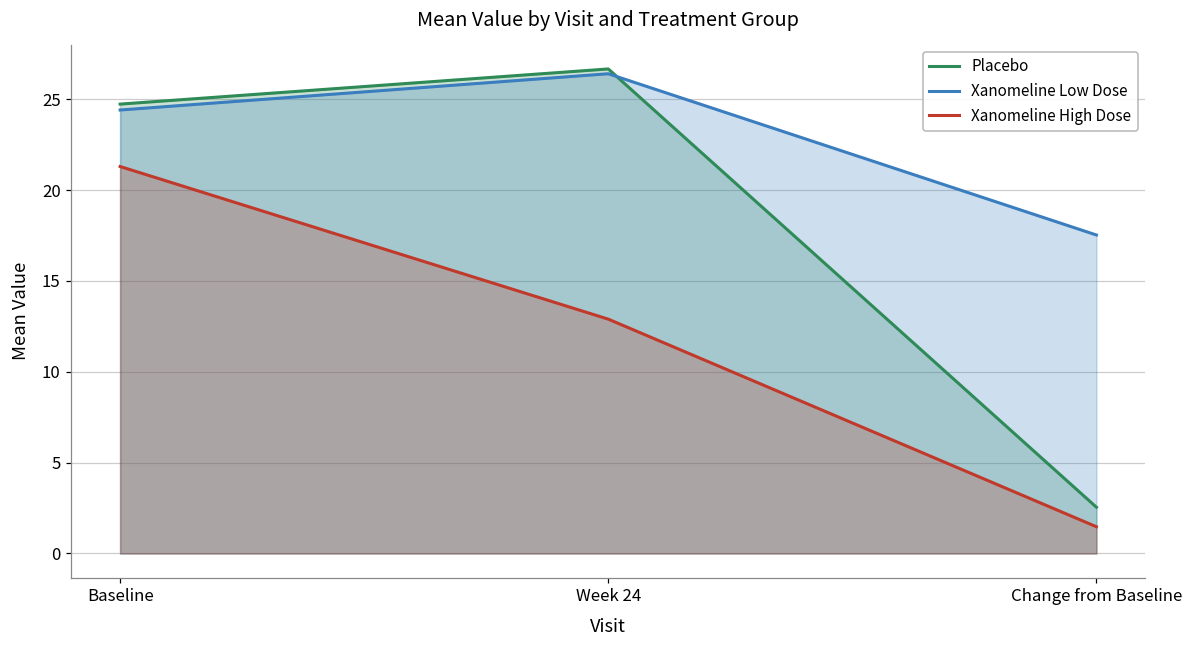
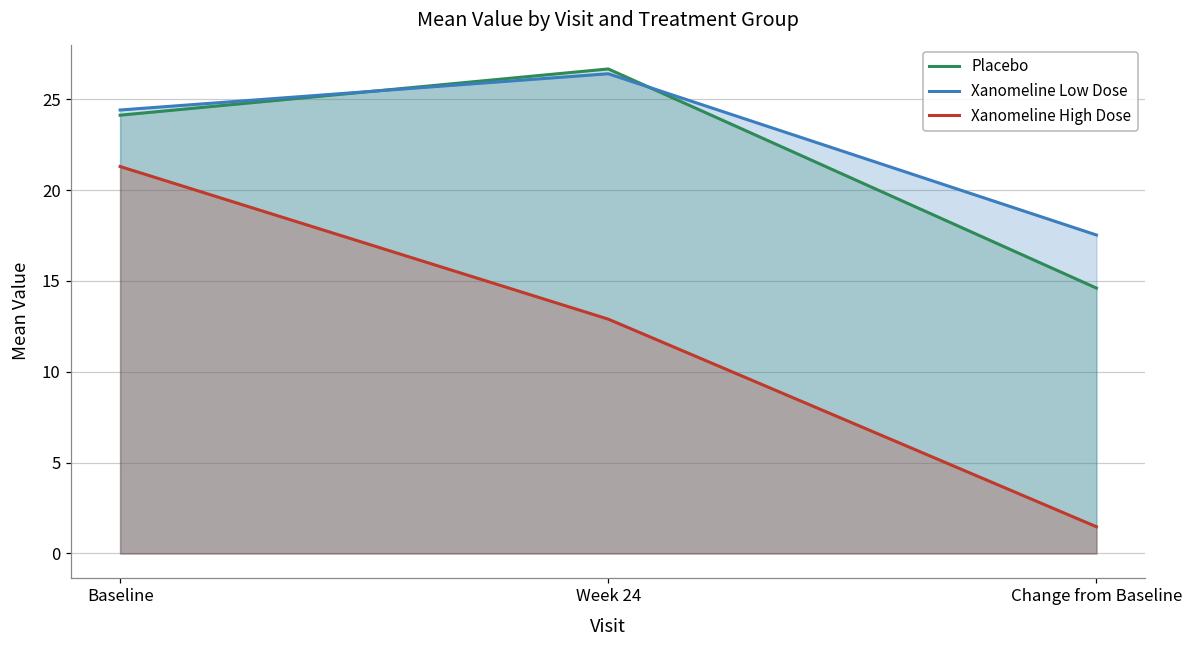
  {
    "Placebo": {
-     "Baseline": 24.7,
+     "Baseline": 24.1,
      "Week 24": 26.7,
-     "Change from Baseline": 2.5
+     "Change from Baseline": 14.6
    },
    "Xanomeline Low Dose": {
      "Baseline": 24.4,
      "Week 24": 26.4,
      "Change from Baseline": 17.5
    },
    "Xanomeline High Dose": {
      "Baseline": 21.3,
      "Week 24": 12.9,
      "Change from Baseline": 1.5
    }
  }
